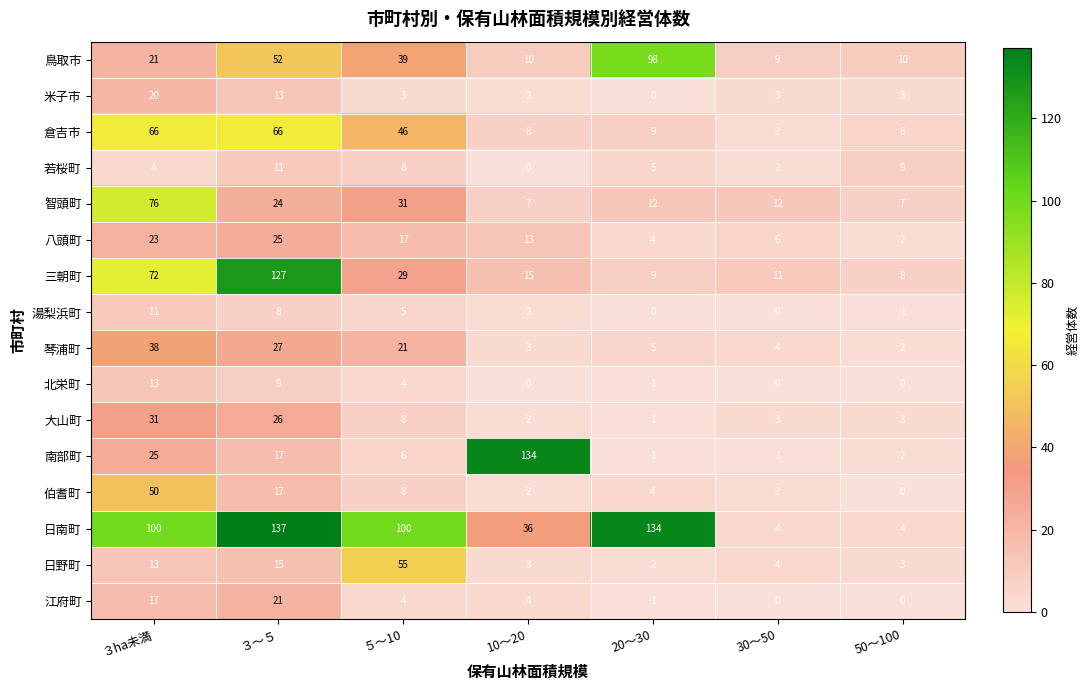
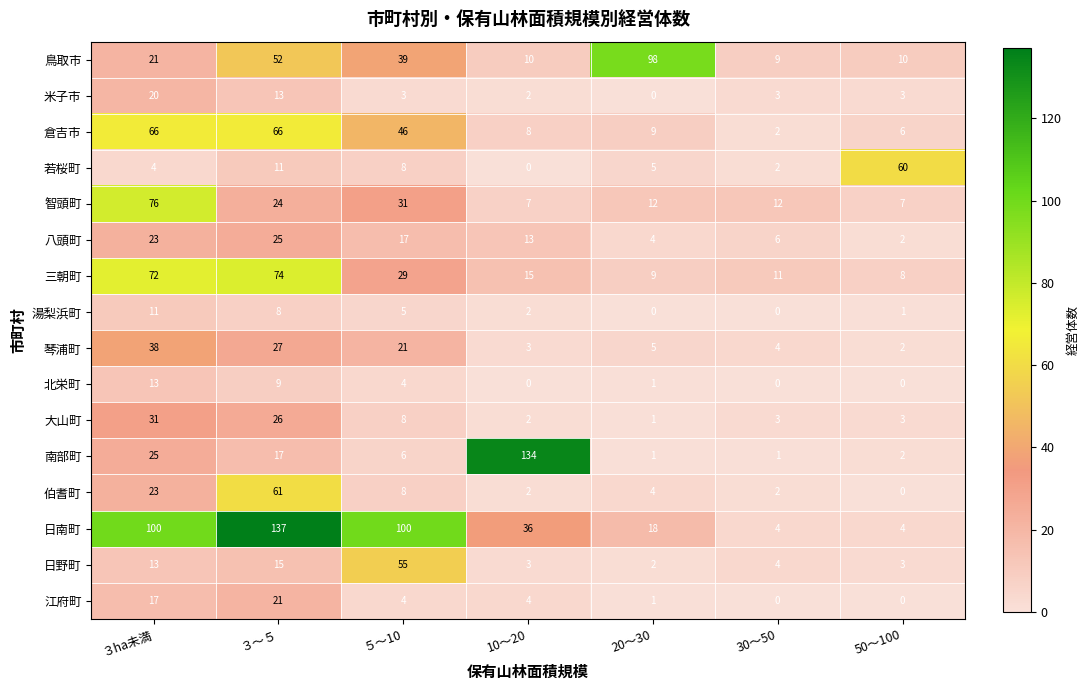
  {
    "鳥取市": {
      "３ha未満": 21,
      "３～５": 52,
      "５～10": 39,
      "10～20": 10,
      "20～30": 98,
      "30～50": 9,
      "50～100": 10
    },
    "米子市": {
      "３ha未満": 20,
      "３～５": 13
    },
    "倉吉市": {
      "３ha未満": 66,
      "３～５": 66,
      "５～10": 46,
      "10～20": 8,
      "20～30": 9,
      "50～100": 6
    },
    "若桜町": {
      "３ha未満": 4,
      "３～５": 11,
      "５～10": 8,
      "20～30": 5,
-     "50～100": 9
+     "50～100": 60
    },
    "智頭町": {
      "３ha未満": 76,
      "３～５": 24,
      "５～10": 31,
      "10～20": 7,
      "20～30": 12,
      "30～50": 12,
      "50～100": 7
    },
    "八頭町": {
      "３ha未満": 23,
      "３～５": 25,
      "５～10": 17,
      "10～20": 13,
      "20～30": 4,
      "30～50": 6
    },
    "三朝町": {
      "３ha未満": 72,
-     "３～５": 127,
+     "３～５": 74,
      "５～10": 29,
      "10～20": 15,
      "20～30": 9,
      "30～50": 11,
      "50～100": 8
    },
    "湯梨浜町": {
      "３ha未満": 11,
      "３～５": 8,
      "５～10": 5
    },
    "琴浦町": {
      "３ha未満": 38,
      "３～５": 27,
      "５～10": 21,
      "20～30": 5,
      "30～50": 4
    },
    "北栄町": {
      "３ha未満": 13,
      "３～５": 9,
      "５～10": 4
    },
    "大山町": {
      "３ha未満": 31,
      "３～５": 26,
      "５～10": 8
    },
    "南部町": {
      "３ha未満": 25,
      "３～５": 17,
      "５～10": 6,
      "10～20": 134
    },
    "伯耆町": {
-     "３ha未満": 50,
-     "３～５": 17,
+     "３ha未満": 23,
+     "３～５": 61,
      "５～10": 8,
      "20～30": 4
    },
    "日南町": {
      "３ha未満": 100,
      "３～５": 137,
      "５～10": 100,
      "10～20": 36,
-     "20～30": 134,
+     "20～30": 18,
      "30～50": 4,
      "50～100": 4
    },
    "日野町": {
      "３ha未満": 13,
      "３～５": 15,
      "５～10": 55,
      "30～50": 4
    },
    "江府町": {
      "３ha未満": 17,
      "３～５": 21,
      "５～10": 4,
      "10～20": 4
    }
  }
